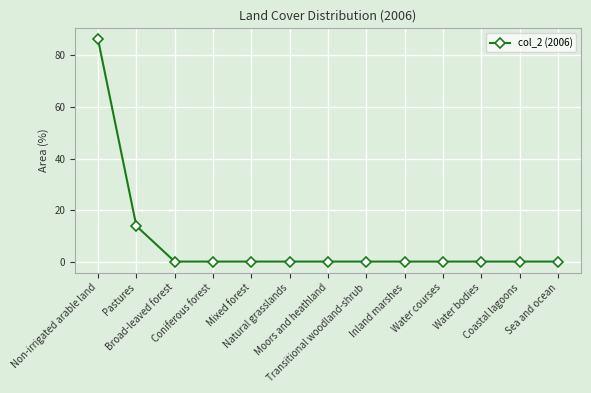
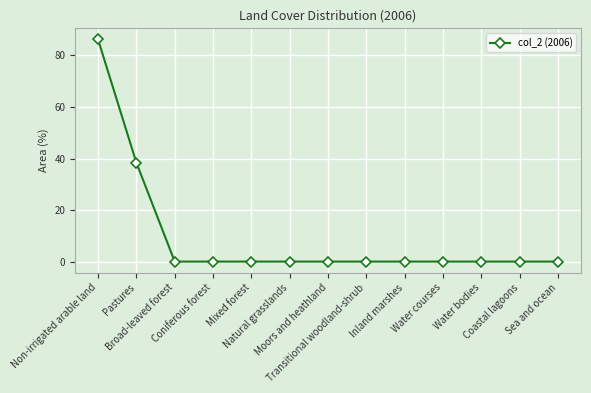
  {
    "Non-irrigated arable land": 86,
-   "Pastures": 14,
+   "Pastures": 38,
    "Broad-leaved forest": 0,
    "Coniferous forest": 0,
    "Mixed forest": 0,
    "Natural grasslands": 0,
    "Moors and heathland": 0,
    "Transitional woodland-shrub": 0,
    "Inland marshes": 0,
    "Water courses": 0,
    "Water bodies": 0,
    "Coastal lagoons": 0,
    "Sea and ocean": 0
  }
